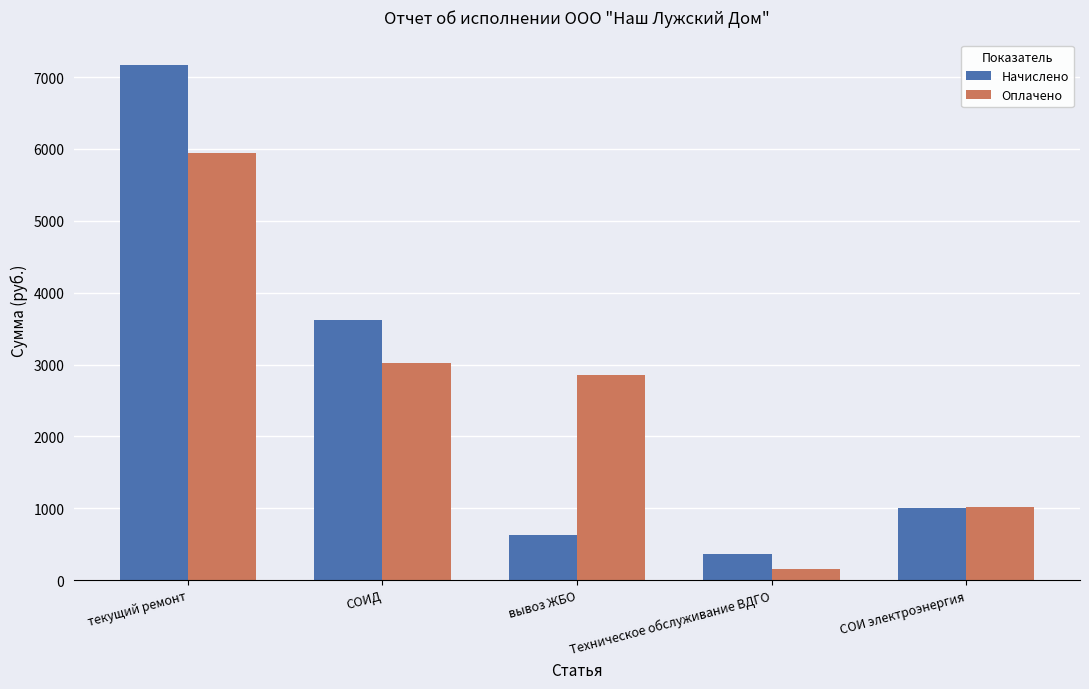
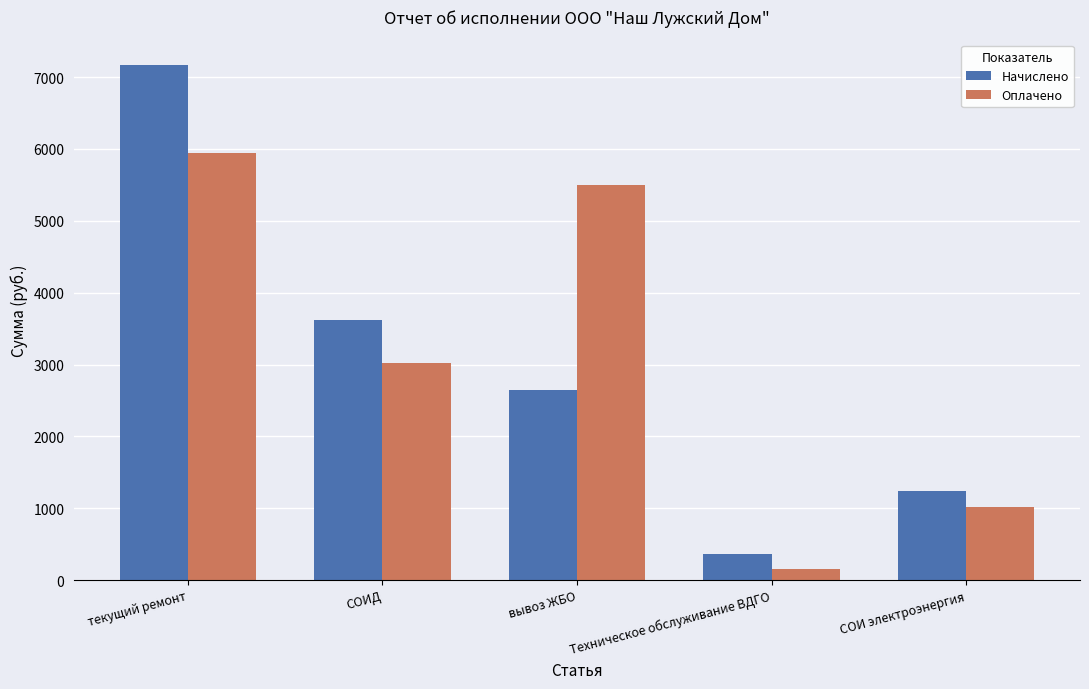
  {
    "Начислено": {
      "текущий ремонт": 7200,
      "СОИД": 3600,
-     "вывоз ЖБО": 600,
+     "вывоз ЖБО": 2700,
      "Техническое обслуживание ВДГО": 400,
-     "СОИ электроэнергия": 1000
+     "СОИ электроэнергия": 1200
    },
    "Оплачено": {
      "текущий ремонт": 6000,
      "СОИД": 3000,
-     "вывоз ЖБО": 2900,
+     "вывоз ЖБО": 5500,
      "Техническое обслуживание ВДГО": 200,
      "СОИ электроэнергия": 1000
    }
  }
